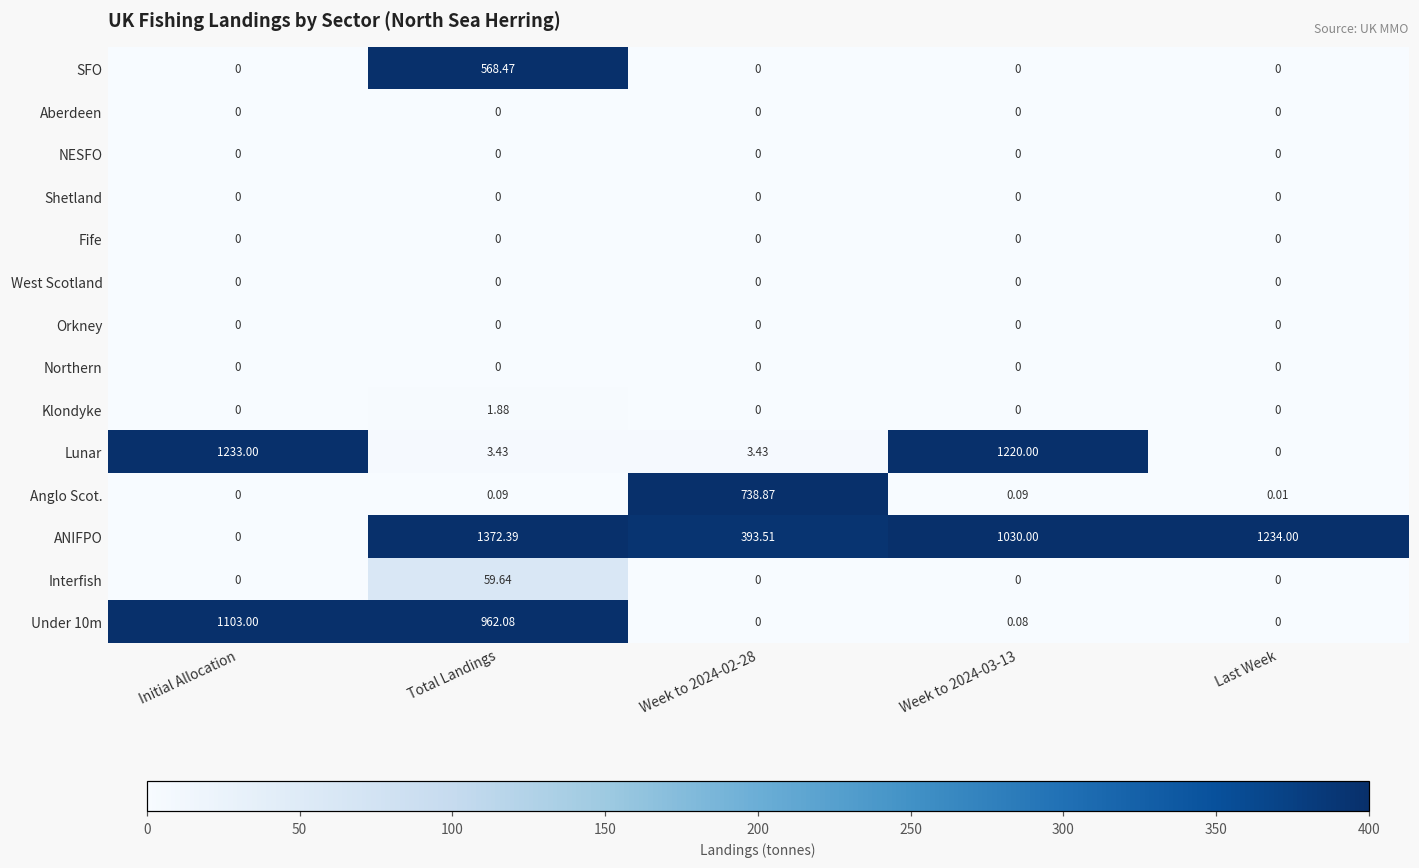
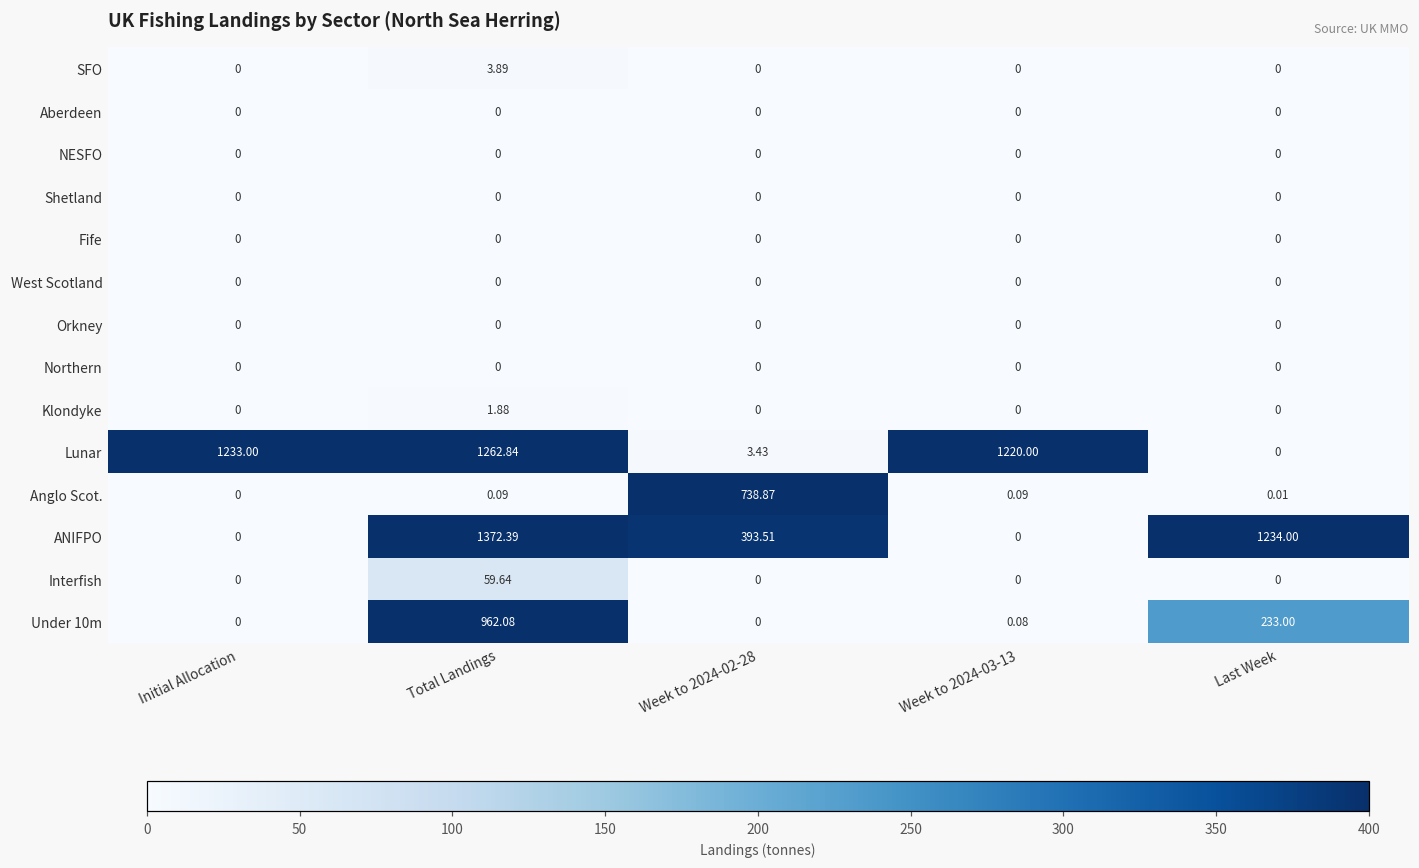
  {
    "SFO": {
      "Initial Allocation": 0,
-     "Total Landings": 568.47,
+     "Total Landings": 3.89,
      "Week to 2024-02-28": 0,
      "Week to 2024-03-13": 0,
      "Last Week": 0
    },
    "Aberdeen": {
      "Initial Allocation": 0,
      "Total Landings": 0,
      "Week to 2024-02-28": 0,
      "Week to 2024-03-13": 0,
      "Last Week": 0
    },
    "NESFO": {
      "Initial Allocation": 0,
      "Total Landings": 0,
      "Week to 2024-02-28": 0,
      "Week to 2024-03-13": 0,
      "Last Week": 0
    },
    "Shetland": {
      "Initial Allocation": 0,
      "Total Landings": 0,
      "Week to 2024-02-28": 0,
      "Week to 2024-03-13": 0,
      "Last Week": 0
    },
    "Fife": {
      "Initial Allocation": 0,
      "Total Landings": 0,
      "Week to 2024-02-28": 0,
      "Week to 2024-03-13": 0,
      "Last Week": 0
    },
    "West Scotland": {
      "Initial Allocation": 0,
      "Total Landings": 0,
      "Week to 2024-02-28": 0,
      "Week to 2024-03-13": 0,
      "Last Week": 0
    },
    "Orkney": {
      "Initial Allocation": 0,
      "Total Landings": 0,
      "Week to 2024-02-28": 0,
      "Week to 2024-03-13": 0,
      "Last Week": 0
    },
    "Northern": {
      "Initial Allocation": 0,
      "Total Landings": 0,
      "Week to 2024-02-28": 0,
      "Week to 2024-03-13": 0,
      "Last Week": 0
    },
    "Klondyke": {
      "Initial Allocation": 0,
      "Total Landings": 1.88,
      "Week to 2024-02-28": 0,
      "Week to 2024-03-13": 0,
      "Last Week": 0
    },
    "Lunar": {
      "Initial Allocation": 1233.00,
-     "Total Landings": 3.43,
+     "Total Landings": 1262.84,
      "Week to 2024-02-28": 3.43,
      "Week to 2024-03-13": 1220.00,
      "Last Week": 0
    },
    "Anglo Scot.": {
      "Initial Allocation": 0,
      "Total Landings": 0.09,
      "Week to 2024-02-28": 738.87,
      "Week to 2024-03-13": 0.09,
      "Last Week": 0.01
    },
    "ANIFPO": {
      "Initial Allocation": 0,
      "Total Landings": 1372.39,
      "Week to 2024-02-28": 393.51,
-     "Week to 2024-03-13": 1030.00,
+     "Week to 2024-03-13": 0,
      "Last Week": 1234.00
    },
    "Interfish": {
      "Initial Allocation": 0,
      "Total Landings": 59.64,
      "Week to 2024-02-28": 0,
      "Week to 2024-03-13": 0,
      "Last Week": 0
    },
    "Under 10m": {
-     "Initial Allocation": 1103.00,
+     "Initial Allocation": 0,
      "Total Landings": 962.08,
      "Week to 2024-02-28": 0,
      "Week to 2024-03-13": 0.08,
-     "Last Week": 0
+     "Last Week": 233.00
    }
  }
